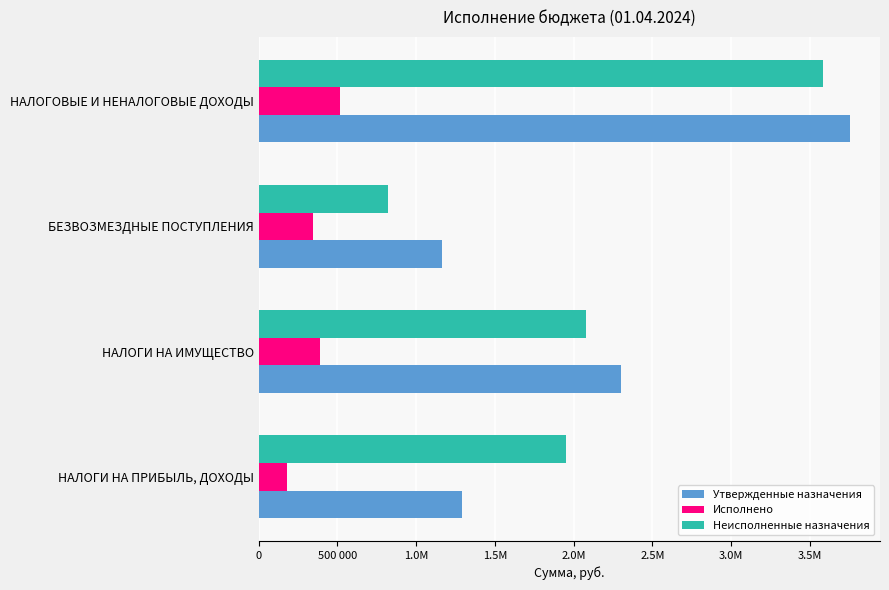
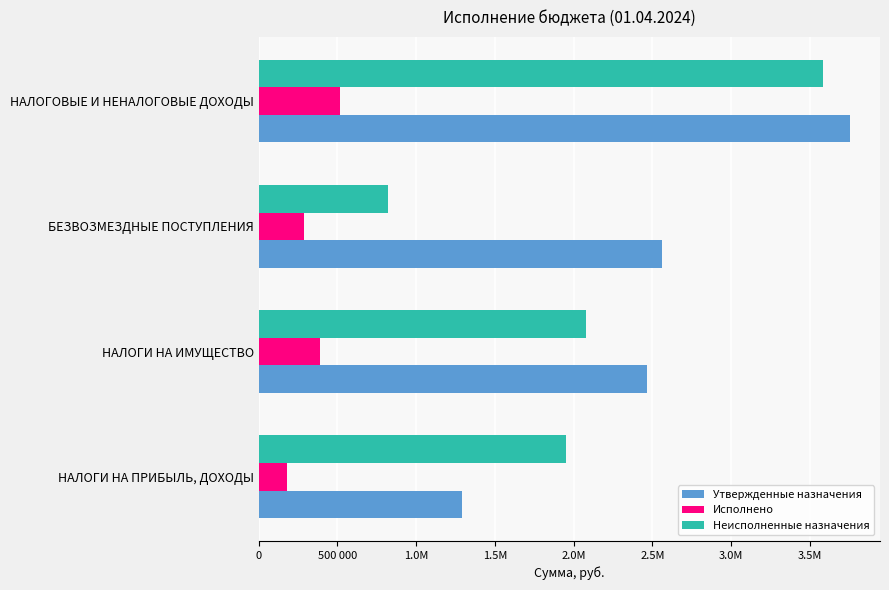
  {
    "Утвержденные назначения": {
      "НАЛОГОВЫЕ И НЕНАЛОГОВЫЕ ДОХОДЫ": 3760000,
-     "БЕЗВОЗМЕЗДНЫЕ ПОСТУПЛЕНИЯ": 1160000,
-     "НАЛОГИ НА ИМУЩЕСТВО": 2300000,
+     "БЕЗВОЗМЕЗДНЫЕ ПОСТУПЛЕНИЯ": 2560000,
+     "НАЛОГИ НА ИМУЩЕСТВО": 2460000,
      "НАЛОГИ НА ПРИБЫЛЬ, ДОХОДЫ": 1290000
    },
    "Исполнено": {
      "НАЛОГОВЫЕ И НЕНАЛОГОВЫЕ ДОХОДЫ": 510000,
-     "БЕЗВОЗМЕЗДНЫЕ ПОСТУПЛЕНИЯ": 340000,
+     "БЕЗВОЗМЕЗДНЫЕ ПОСТУПЛЕНИЯ": 290000,
      "НАЛОГИ НА ИМУЩЕСТВО": 390000,
      "НАЛОГИ НА ПРИБЫЛЬ, ДОХОДЫ": 180000
    },
    "Неисполненные назначения": {
      "НАЛОГОВЫЕ И НЕНАЛОГОВЫЕ ДОХОДЫ": 3590000,
      "БЕЗВОЗМЕЗДНЫЕ ПОСТУПЛЕНИЯ": 820000,
      "НАЛОГИ НА ИМУЩЕСТВО": 2080000,
      "НАЛОГИ НА ПРИБЫЛЬ, ДОХОДЫ": 1950000
    }
  }
